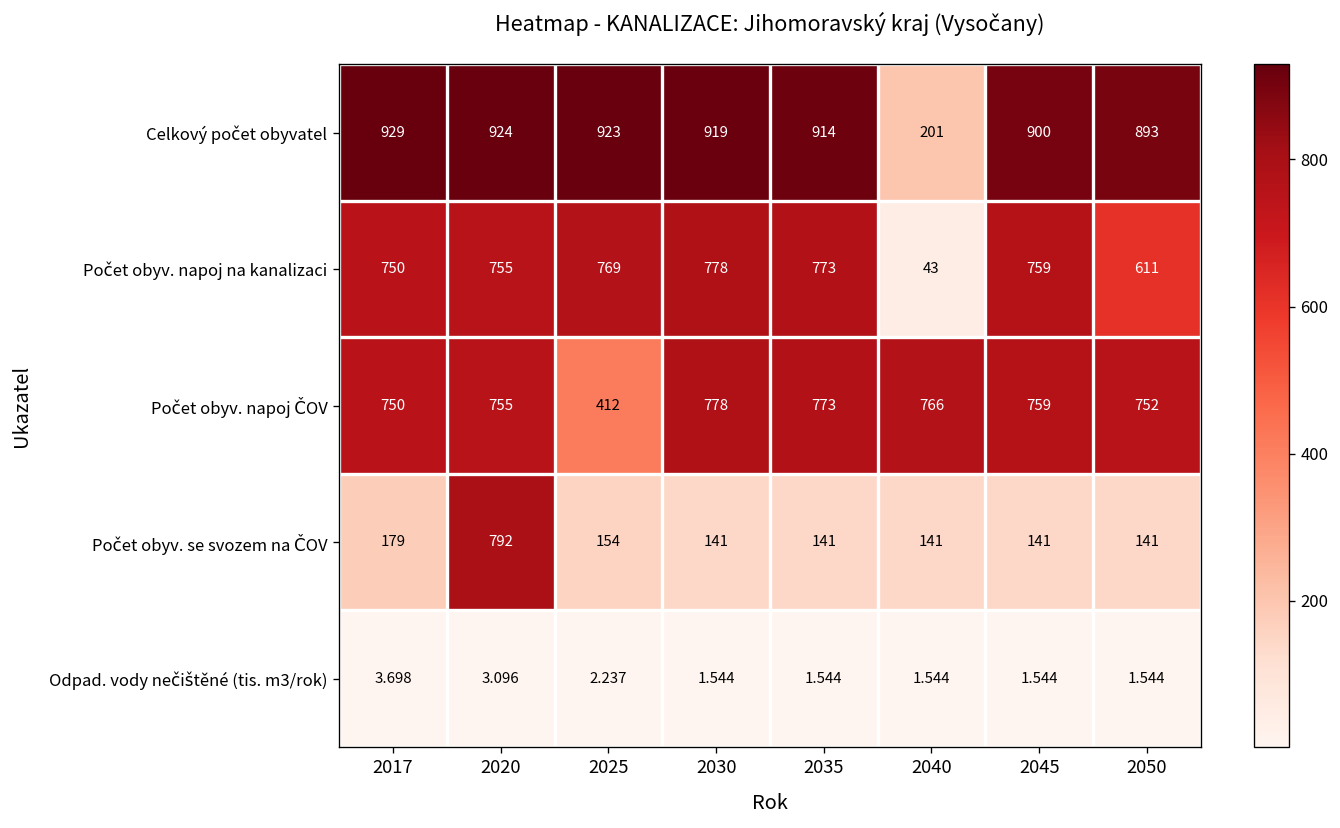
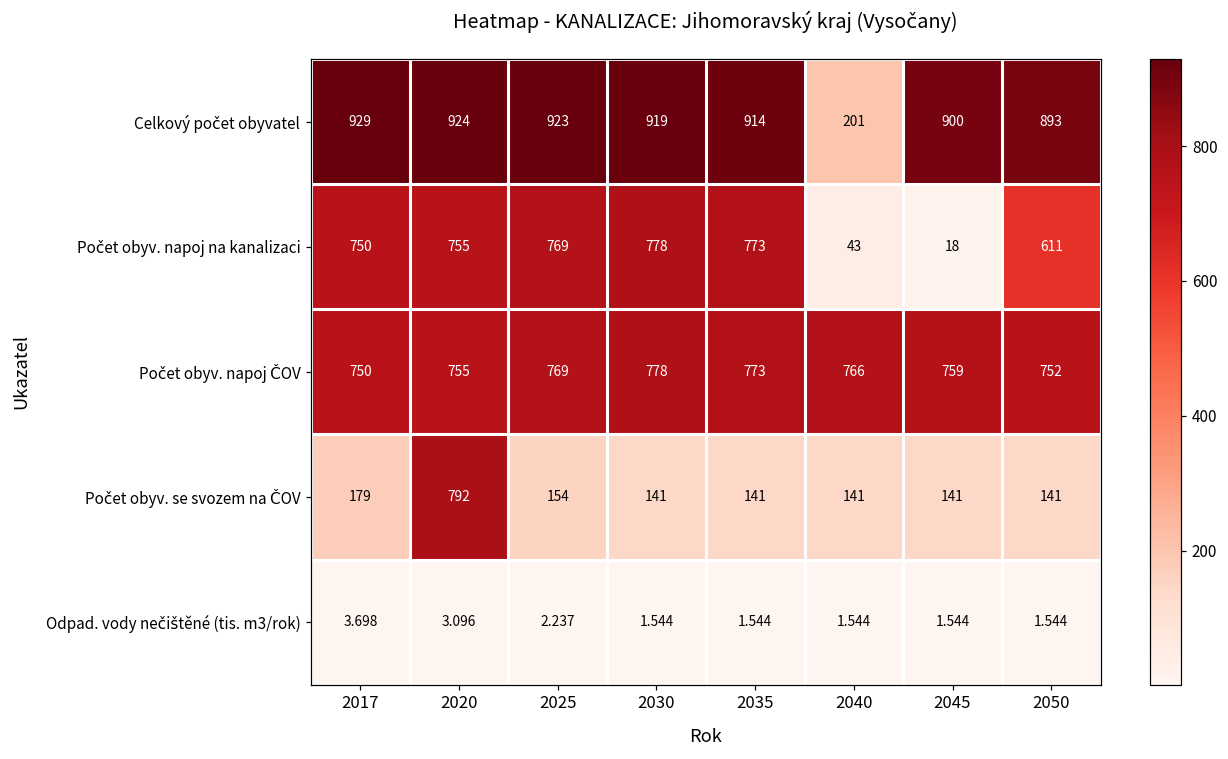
  {
    "Celkový počet obyvatel": {
      "2017": 929,
      "2020": 924,
      "2025": 923,
      "2030": 919,
      "2035": 914,
      "2040": 201,
      "2045": 900,
      "2050": 893
    },
    "Počet obyv. napoj na kanalizaci": {
      "2017": 750,
      "2020": 755,
      "2025": 769,
      "2030": 778,
      "2035": 773,
      "2040": 43,
-     "2045": 759,
+     "2045": 18,
      "2050": 611
    },
    "Počet obyv. napoj ČOV": {
      "2017": 750,
      "2020": 755,
-     "2025": 412,
+     "2025": 769,
      "2030": 778,
      "2035": 773,
      "2040": 766,
      "2045": 759,
      "2050": 752
    },
    "Počet obyv. se svozem na ČOV": {
      "2017": 179,
      "2020": 792,
      "2025": 154,
      "2030": 141,
      "2035": 141,
      "2040": 141,
      "2045": 141,
      "2050": 141
    },
    "Odpad. vody nečištěné (tis. m3/rok)": {
      "2017": 3.698,
      "2020": 3.096,
      "2025": 2.237,
      "2030": 1.544,
      "2035": 1.544,
      "2040": 1.544,
      "2045": 1.544,
      "2050": 1.544
    }
  }
